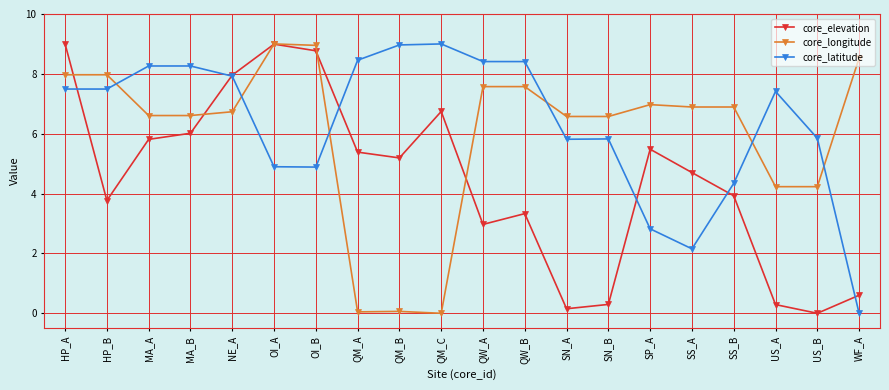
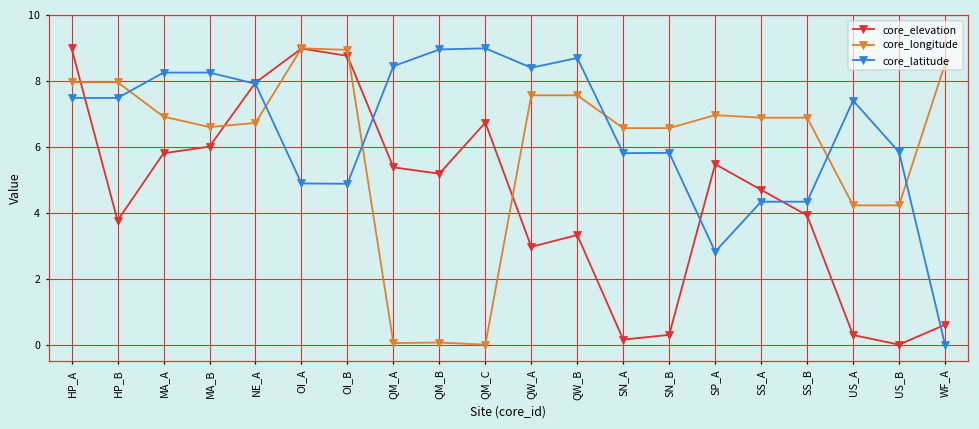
  {
    "core_elevation": {
      "HP_A": 9.0,
      "HP_B": 3.8,
      "MA_A": 5.8,
      "MA_B": 6.0,
      "OI_B": 8.8,
      "QM_A": 5.4,
      "QM_B": 5.2,
      "QM_C": 6.7,
      "QW_A": 3.0,
      "QW_B": 3.3,
      "SN_A": 0.2,
      "SN_B": 0.3,
      "SP_A": 5.5,
      "SS_A": 4.7,
      "SS_B": 3.9,
      "US_A": 0.3,
      "US_B": 0.0,
      "WF_A": 0.6
    },
    "core_longitude": {
      "HP_A": 8.0,
      "HP_B": 8.0,
-     "MA_A": 6.6,
+     "MA_A": 6.9,
      "MA_B": 6.6,
      "NE_A": 6.7,
      "OI_B": 9.0,
      "QM_A": 0.0,
      "QM_B": 0.1,
      "QM_C": 0.0,
      "QW_A": 7.6,
      "QW_B": 7.6,
      "SN_A": 6.6,
      "SN_B": 6.6,
      "SP_A": 7.0,
      "SS_A": 6.9,
      "SS_B": 6.9,
      "US_A": 4.2,
      "US_B": 4.2
    },
    "core_latitude": {
      "HP_A": 7.5,
      "HP_B": 7.5,
      "MA_A": 8.3,
      "MA_B": 8.3,
      "OI_A": 4.9,
      "OI_B": 4.9,
      "QM_A": 8.5,
      "QM_B": 9.0,
      "QM_C": 9.0,
      "QW_A": 8.4,
-     "QW_B": 8.4,
+     "QW_B": 8.7,
      "SN_A": 5.8,
      "SN_B": 5.8,
      "SP_A": 2.8,
-     "SS_A": 2.2,
+     "SS_A": 4.3,
      "SS_B": 4.3,
      "US_A": 7.4,
      "US_B": 5.8,
      "WF_A": 0.0
    }
  }
